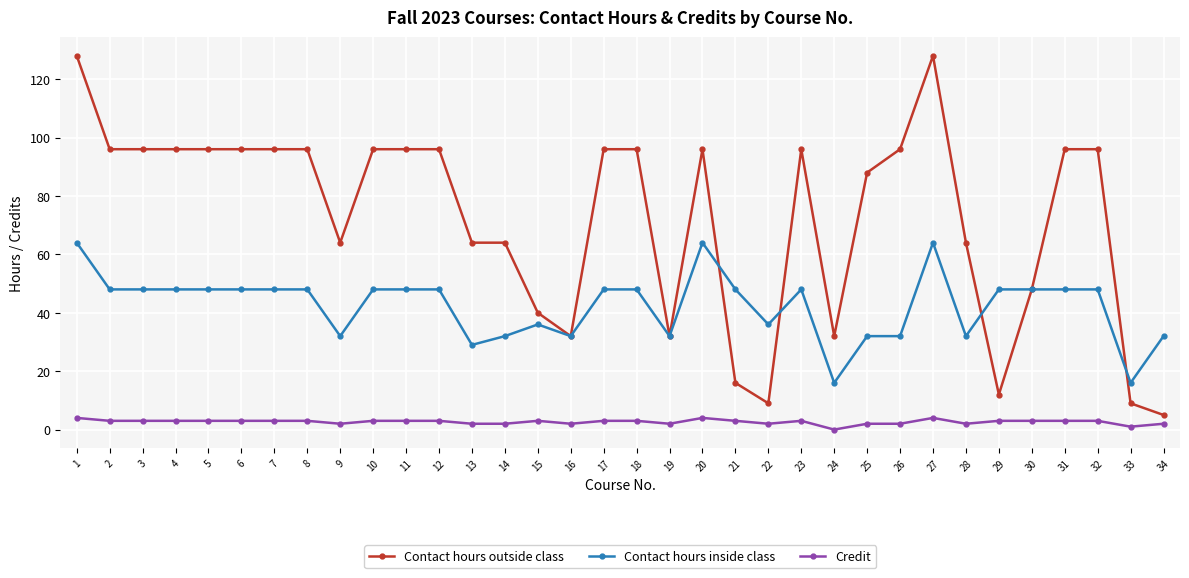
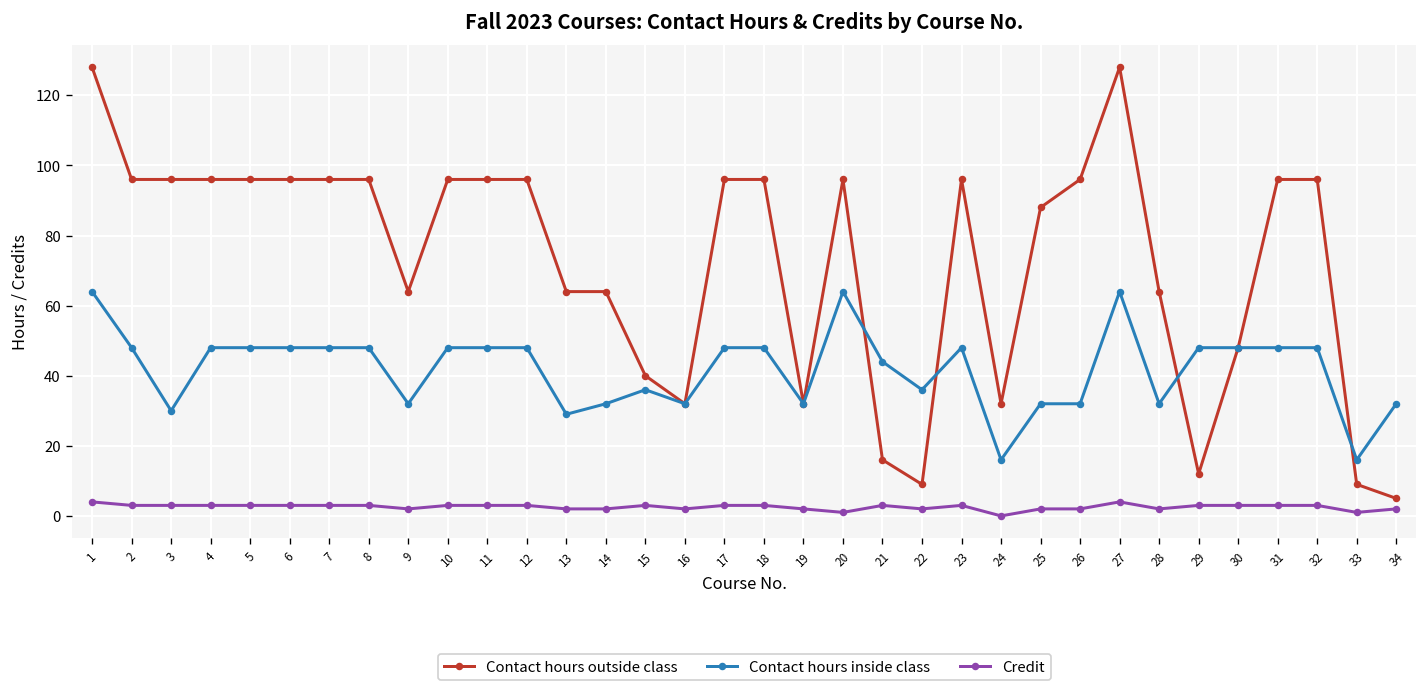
  {
    "Contact hours outside class": {
      "1": 128,
      "2": 96,
      "3": 96,
      "4": 96,
      "5": 96,
      "6": 96,
      "7": 96,
      "8": 96,
      "9": 64,
      "10": 96,
      "11": 96,
      "12": 96,
      "13": 64,
      "14": 64,
      "15": 40,
      "17": 96,
      "18": 96,
      "20": 96,
      "21": 16,
      "22": 9,
      "23": 96,
      "24": 32,
      "25": 88,
      "26": 96,
      "27": 128,
      "28": 64,
      "29": 12,
      "31": 96,
      "32": 96,
      "33": 9,
      "34": 5
    },
    "Contact hours inside class": {
      "1": 64,
      "2": 48,
-     "3": 48,
+     "3": 30,
      "4": 48,
      "5": 48,
      "6": 48,
      "7": 48,
      "8": 48,
      "9": 32,
      "10": 48,
      "11": 48,
      "12": 48,
      "13": 29,
      "14": 32,
      "15": 36,
      "17": 48,
      "18": 48,
      "20": 64,
-     "21": 48,
+     "21": 44,
      "22": 36,
      "23": 48,
      "24": 16,
      "25": 32,
      "26": 32,
      "27": 64,
      "28": 32,
      "29": 48,
      "31": 48,
      "32": 48,
      "33": 16,
      "34": 32
    },
    "Credit": {
      "1": 4,
      "2": 3,
      "3": 3,
      "4": 3,
      "5": 3,
      "6": 3,
      "7": 3,
      "8": 3,
      "9": 2,
      "10": 3,
      "11": 3,
      "12": 3,
      "13": 2,
      "14": 2,
      "15": 3,
      "16": 2,
      "17": 3,
      "18": 3,
      "19": 2,
-     "20": 4,
+     "20": 1,
      "21": 3,
      "22": 2,
      "23": 3,
      "24": 0,
      "25": 2,
      "26": 2,
      "27": 4,
      "28": 2,
      "29": 3,
      "30": 3,
      "31": 3,
      "32": 3,
      "33": 1,
      "34": 2
    }
  }
